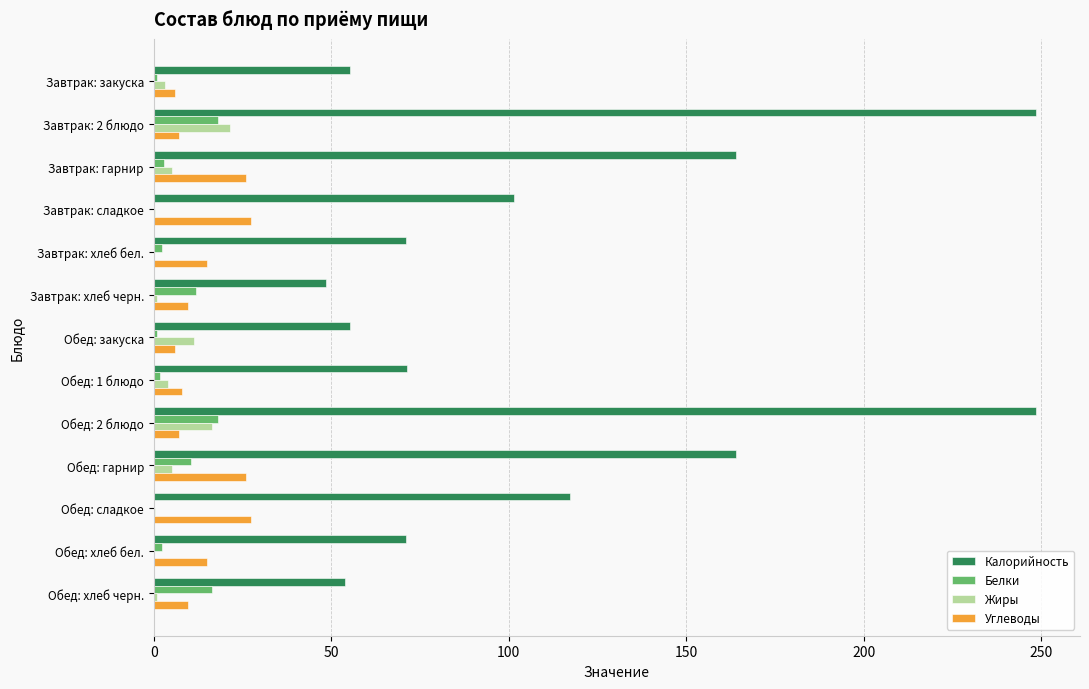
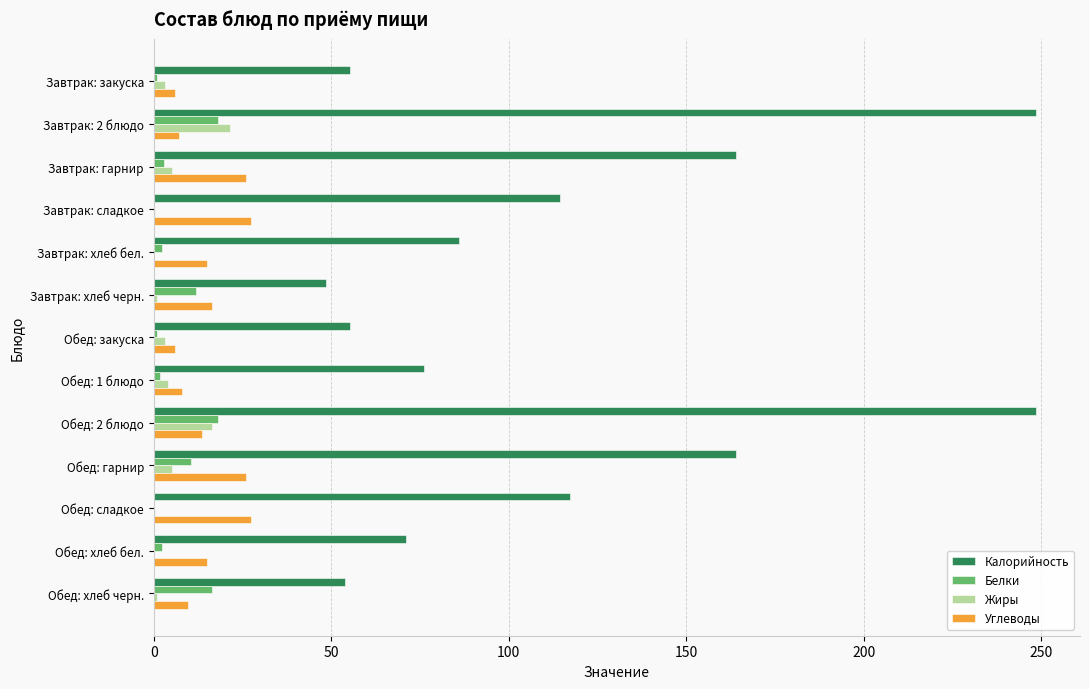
  {
    "Калорийность": {
      "Завтрак: закуска": 55,
      "Завтрак: 2 блюдо": 249,
      "Завтрак: гарнир": 164,
-     "Завтрак: сладкое": 102,
-     "Завтрак: хлеб бел.": 71,
+     "Завтрак: сладкое": 115,
+     "Завтрак: хлеб бел.": 86,
      "Завтрак: хлеб черн.": 49,
      "Обед: закуска": 55,
-     "Обед: 1 блюдо": 71,
+     "Обед: 1 блюдо": 76,
      "Обед: 2 блюдо": 249,
      "Обед: гарнир": 164,
      "Обед: сладкое": 117,
      "Обед: хлеб бел.": 71,
      "Обед: хлеб черн.": 54
    },
    "Белки": {
      "Завтрак: закуска": 1,
      "Завтрак: 2 блюдо": 18,
      "Завтрак: гарнир": 3,
      "Завтрак: сладкое": 0,
      "Завтрак: хлеб бел.": 2,
      "Завтрак: хлеб черн.": 12,
      "Обед: закуска": 1,
      "Обед: 1 блюдо": 2,
      "Обед: 2 блюдо": 18,
      "Обед: гарнир": 10,
      "Обед: сладкое": 0,
      "Обед: хлеб бел.": 2,
      "Обед: хлеб черн.": 17
    },
    "Жиры": {
      "Завтрак: закуска": 3,
      "Завтрак: 2 блюдо": 21,
      "Завтрак: гарнир": 5,
      "Завтрак: хлеб черн.": 1,
-     "Обед: закуска": 11,
+     "Обед: закуска": 3,
      "Обед: 1 блюдо": 4,
      "Обед: 2 блюдо": 17,
      "Обед: гарнир": 5,
      "Обед: хлеб черн.": 1
    },
    "Углеводы": {
      "Завтрак: закуска": 6,
      "Завтрак: 2 блюдо": 7,
      "Завтрак: гарнир": 26,
      "Завтрак: сладкое": 28,
      "Завтрак: хлеб бел.": 15,
-     "Завтрак: хлеб черн.": 10,
+     "Завтрак: хлеб черн.": 16,
      "Обед: закуска": 6,
      "Обед: 1 блюдо": 8,
-     "Обед: 2 блюдо": 7,
+     "Обед: 2 блюдо": 14,
      "Обед: гарнир": 26,
      "Обед: сладкое": 28,
      "Обед: хлеб бел.": 15,
      "Обед: хлеб черн.": 10
    }
  }
